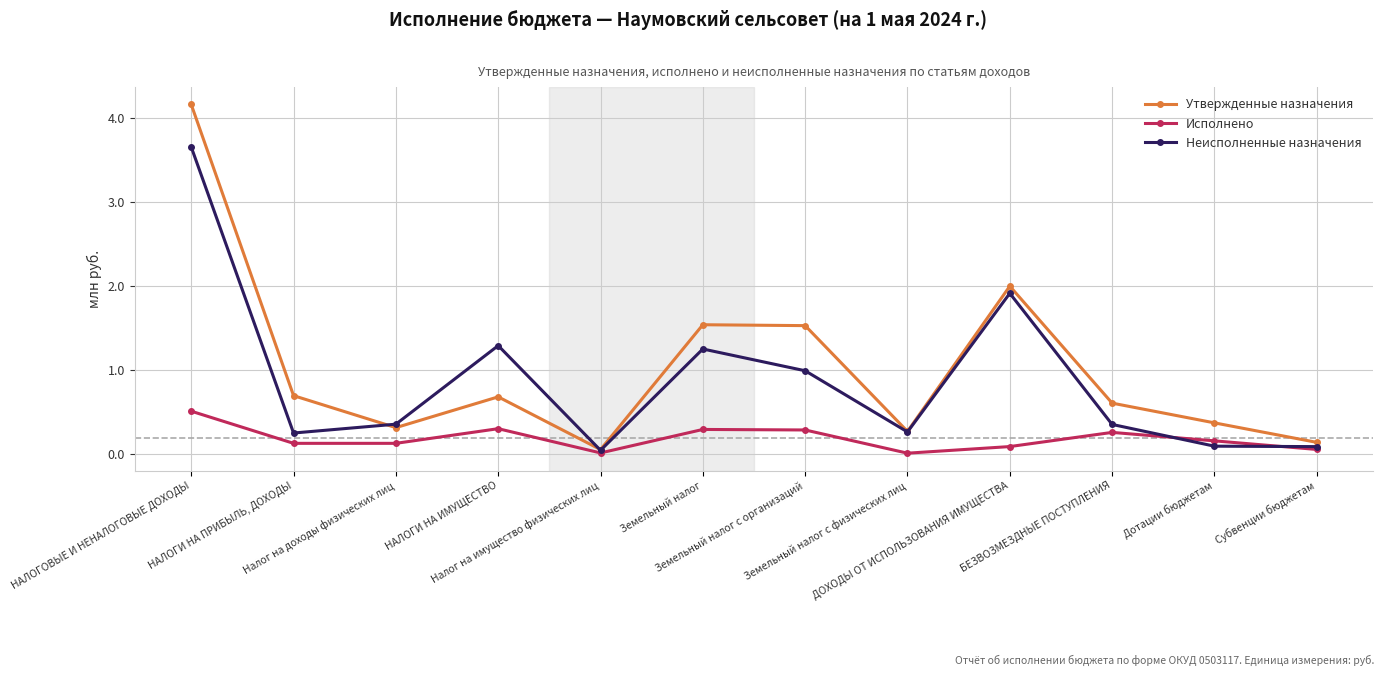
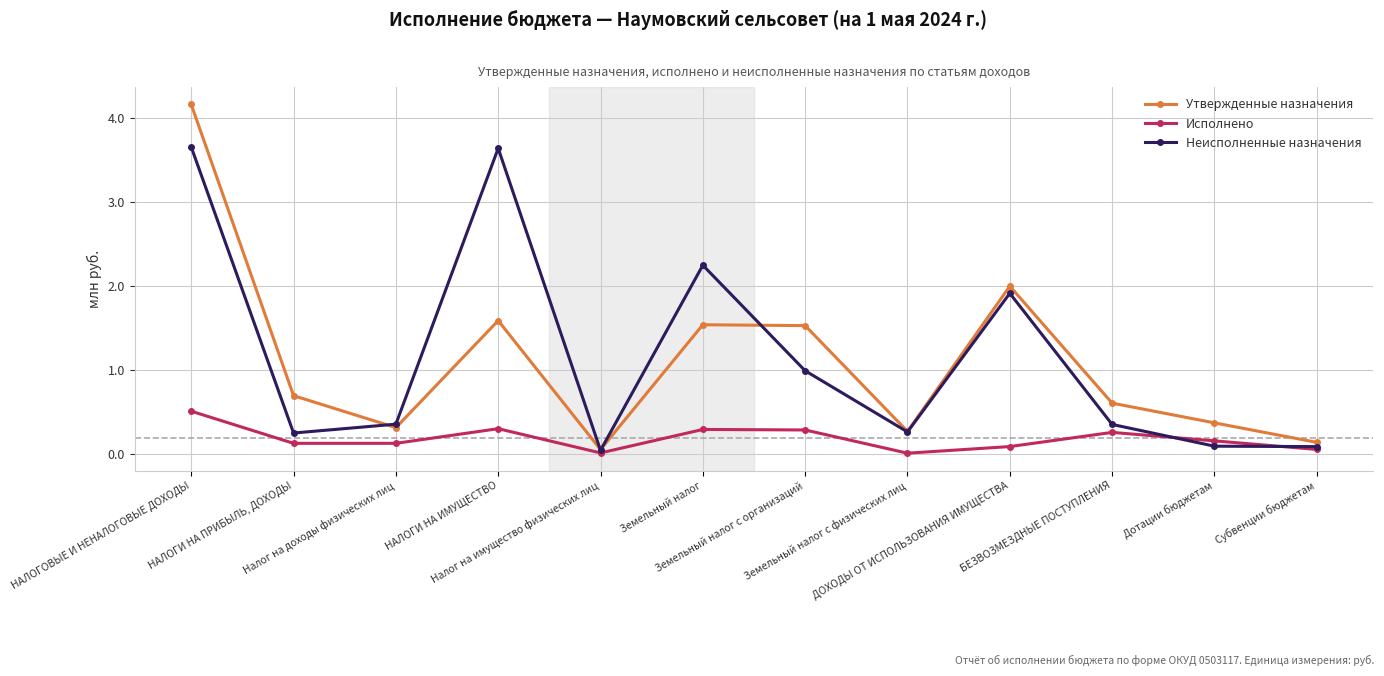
  {
    "Утвержденные назначения": {
      "НАЛОГОВЫЕ И НЕНАЛОГОВЫЕ ДОХОДЫ": 4.2,
      "НАЛОГИ НА ПРИБЫЛЬ, ДОХОДЫ": 0.7,
      "Налог на доходы физических лиц": 0.3,
-     "НАЛОГИ НА ИМУЩЕСТВО": 0.7,
+     "НАЛОГИ НА ИМУЩЕСТВО": 1.6,
      "Земельный налог": 1.5,
      "Земельный налог с организаций": 1.5,
      "ДОХОДЫ ОТ ИСПОЛЬЗОВАНИЯ ИМУЩЕСТВА": 2.0,
      "БЕЗВОЗМЕЗДНЫЕ ПОСТУПЛЕНИЯ": 0.6,
      "Дотации бюджетам": 0.4,
      "Субвенции бюджетам": 0.1
    },
    "Исполнено": {
      "НАЛОГОВЫЕ И НЕНАЛОГОВЫЕ ДОХОДЫ": 0.5,
      "НАЛОГИ НА ПРИБЫЛЬ, ДОХОДЫ": 0.1,
      "Налог на доходы физических лиц": 0.1,
      "НАЛОГИ НА ИМУЩЕСТВО": 0.3,
      "Налог на имущество физических лиц": 0.0,
      "Земельный налог": 0.3,
      "Земельный налог с организаций": 0.3,
      "Земельный налог с физических лиц": 0.0,
      "ДОХОДЫ ОТ ИСПОЛЬЗОВАНИЯ ИМУЩЕСТВА": 0.1,
      "БЕЗВОЗМЕЗДНЫЕ ПОСТУПЛЕНИЯ": 0.3,
      "Дотации бюджетам": 0.2,
      "Субвенции бюджетам": 0.1
    },
    "Неисполненные назначения": {
      "НАЛОГОВЫЕ И НЕНАЛОГОВЫЕ ДОХОДЫ": 3.6,
      "НАЛОГИ НА ПРИБЫЛЬ, ДОХОДЫ": 0.2,
      "Налог на доходы физических лиц": 0.4,
-     "НАЛОГИ НА ИМУЩЕСТВО": 1.3,
-     "Земельный налог": 1.2,
+     "НАЛОГИ НА ИМУЩЕСТВО": 3.6,
+     "Земельный налог": 2.2,
      "Земельный налог с организаций": 1.0,
      "ДОХОДЫ ОТ ИСПОЛЬЗОВАНИЯ ИМУЩЕСТВА": 1.9,
      "БЕЗВОЗМЕЗДНЫЕ ПОСТУПЛЕНИЯ": 0.3,
      "Дотации бюджетам": 0.1,
      "Субвенции бюджетам": 0.1
    }
  }
